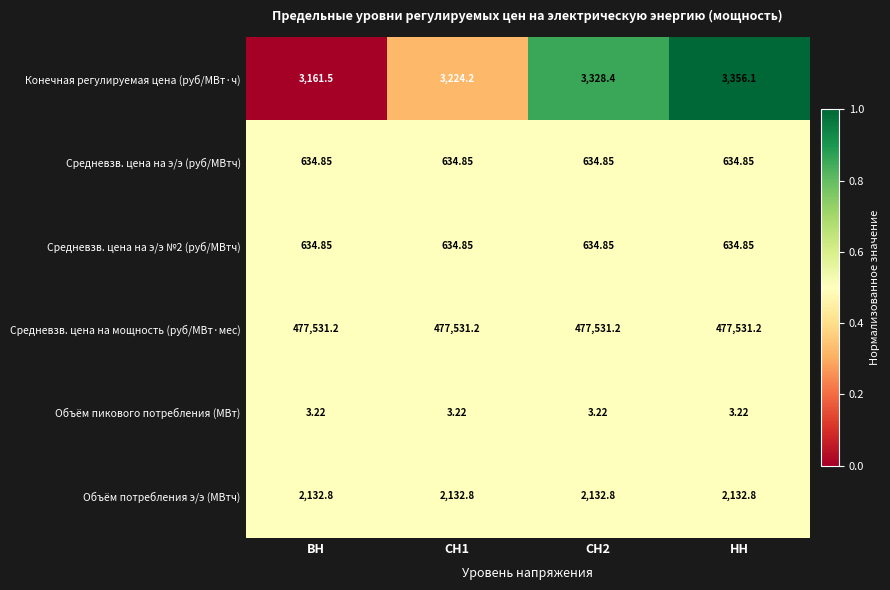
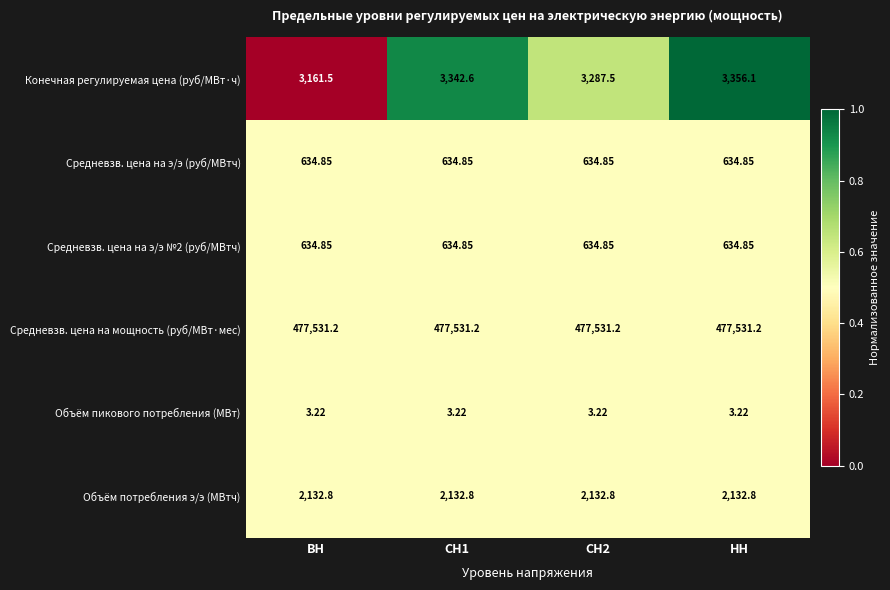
  {
    "Конечная регулируемая цена (руб/МВт·ч)": {
      "ВН": "3,161.5",
-     "СН1": "3,224.2",
-     "СН2": "3,328.4",
+     "СН1": "3,342.6",
+     "СН2": "3,287.5",
      "НН": "3,356.1"
    },
    "Средневзв. цена на э/э (руб/МВтч)": {
      "ВН": "634.85",
      "СН1": "634.85",
      "СН2": "634.85",
      "НН": "634.85"
    },
    "Средневзв. цена на э/э №2 (руб/МВтч)": {
      "ВН": "634.85",
      "СН1": "634.85",
      "СН2": "634.85",
      "НН": "634.85"
    },
    "Средневзв. цена на мощность (руб/МВт·мес)": {
      "ВН": "477,531.2",
      "СН1": "477,531.2",
      "СН2": "477,531.2",
      "НН": "477,531.2"
    },
    "Объём пикового потребления (МВт)": {
      "ВН": "3.22",
      "СН1": "3.22",
      "СН2": "3.22",
      "НН": "3.22"
    },
    "Объём потребления э/э (МВтч)": {
      "ВН": "2,132.8",
      "СН1": "2,132.8",
      "СН2": "2,132.8",
      "НН": "2,132.8"
    }
  }
